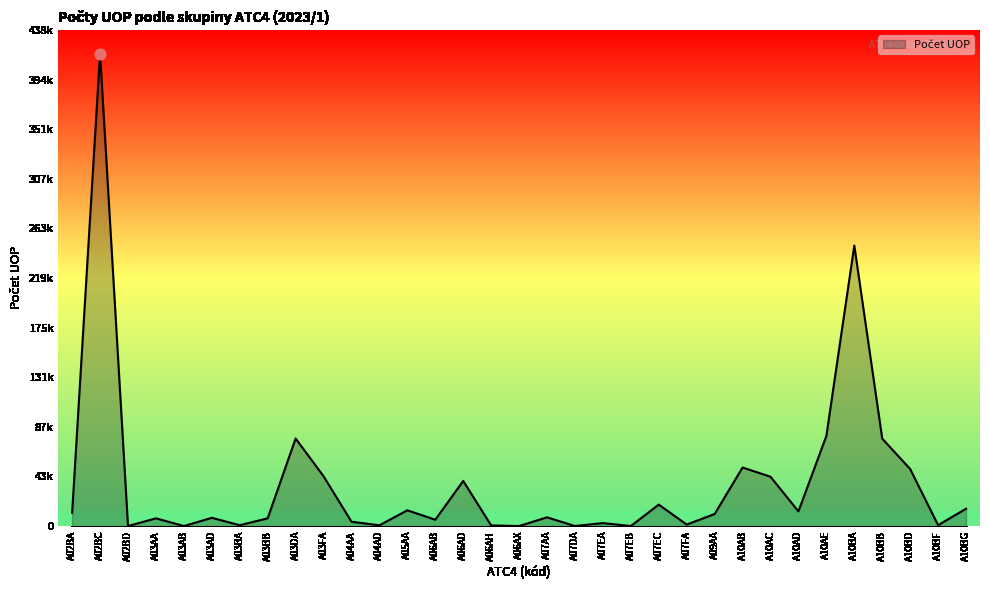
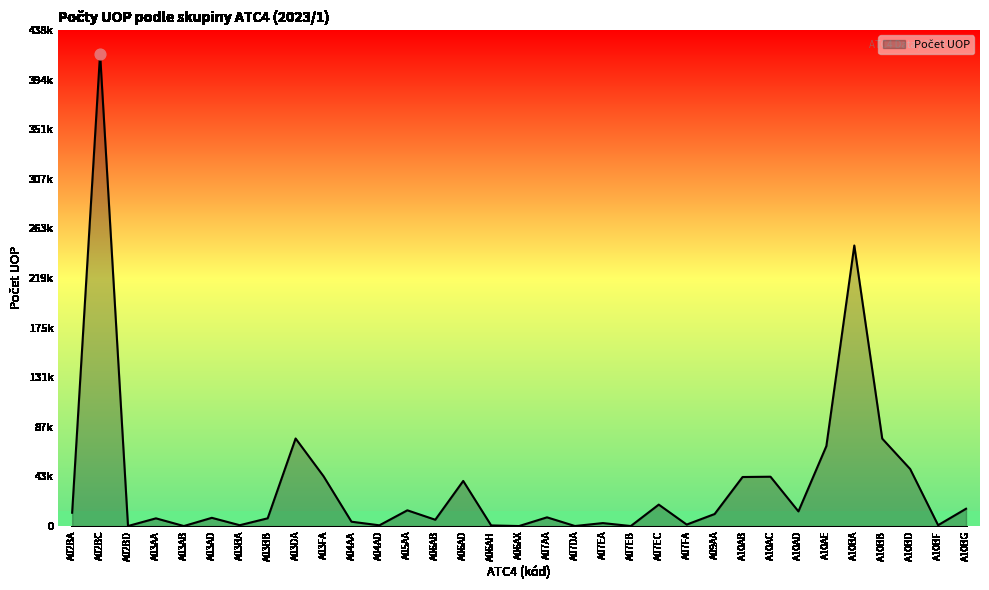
  {
    "Počet UOP": {
      "A02BA": 12000,
      "A02BD": 0,
      "A03AA": 7000,
      "A03AB": 0,
      "A03AD": 7000,
      "A03BA": 1000,
      "A03BB": 7000,
      "A03DA": 77000,
      "A03FA": 44000,
      "A04AA": 4000,
      "A04AD": 1000,
      "A05AA": 14000,
      "A06AB": 6000,
      "A06AD": 40000,
      "A06AH": 1000,
      "A06AX": 0,
      "A07AA": 8000,
      "A07DA": 0,
      "A07EA": 3000,
      "A07EB": 0,
      "A07EC": 19000,
      "A07FA": 1000,
      "A09AA": 11000,
-     "A10AB": 52000,
+     "A10AB": 43000,
      "A10AC": 44000,
      "A10AD": 13000,
-     "A10AE": 80000,
+     "A10AE": 71000,
      "A10BA": 248000,
      "A10BB": 77000,
      "A10BD": 50000,
      "A10BF": 1000,
      "A10BG": 15000
    }
  }
